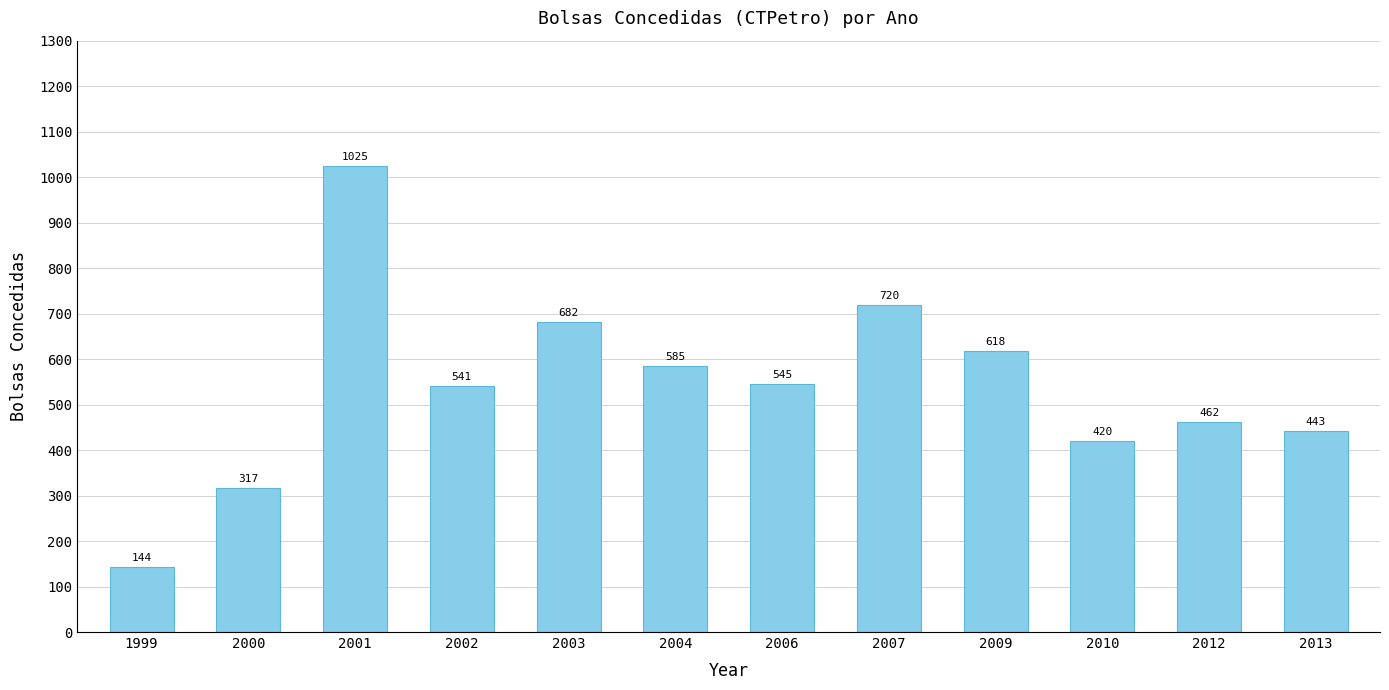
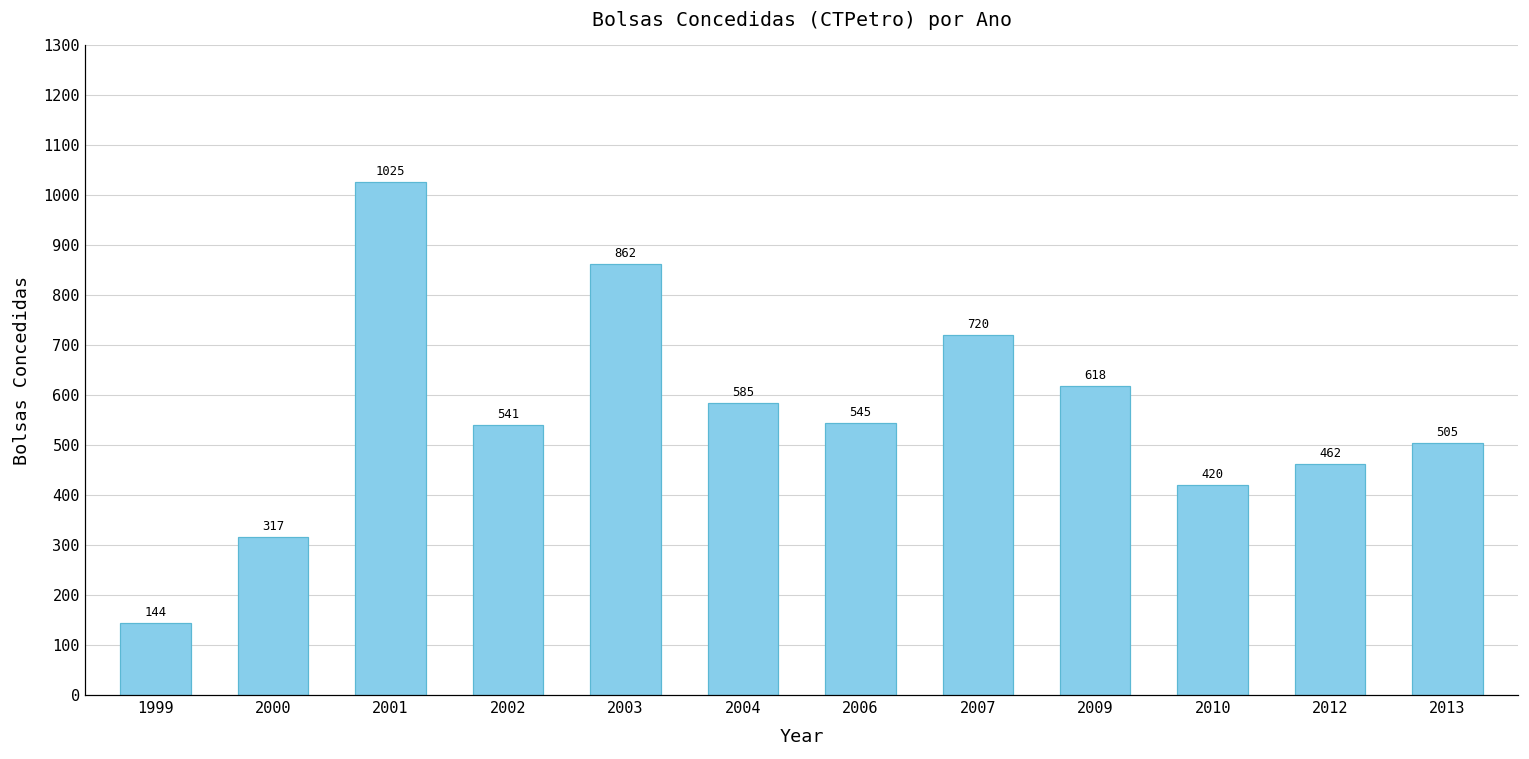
  {
    "1999": 144,
    "2000": 317,
    "2001": 1025,
    "2002": 541,
-   "2003": 682,
+   "2003": 862,
    "2004": 585,
    "2006": 545,
    "2007": 720,
    "2009": 618,
    "2010": 420,
    "2012": 462,
-   "2013": 443
+   "2013": 505
  }
